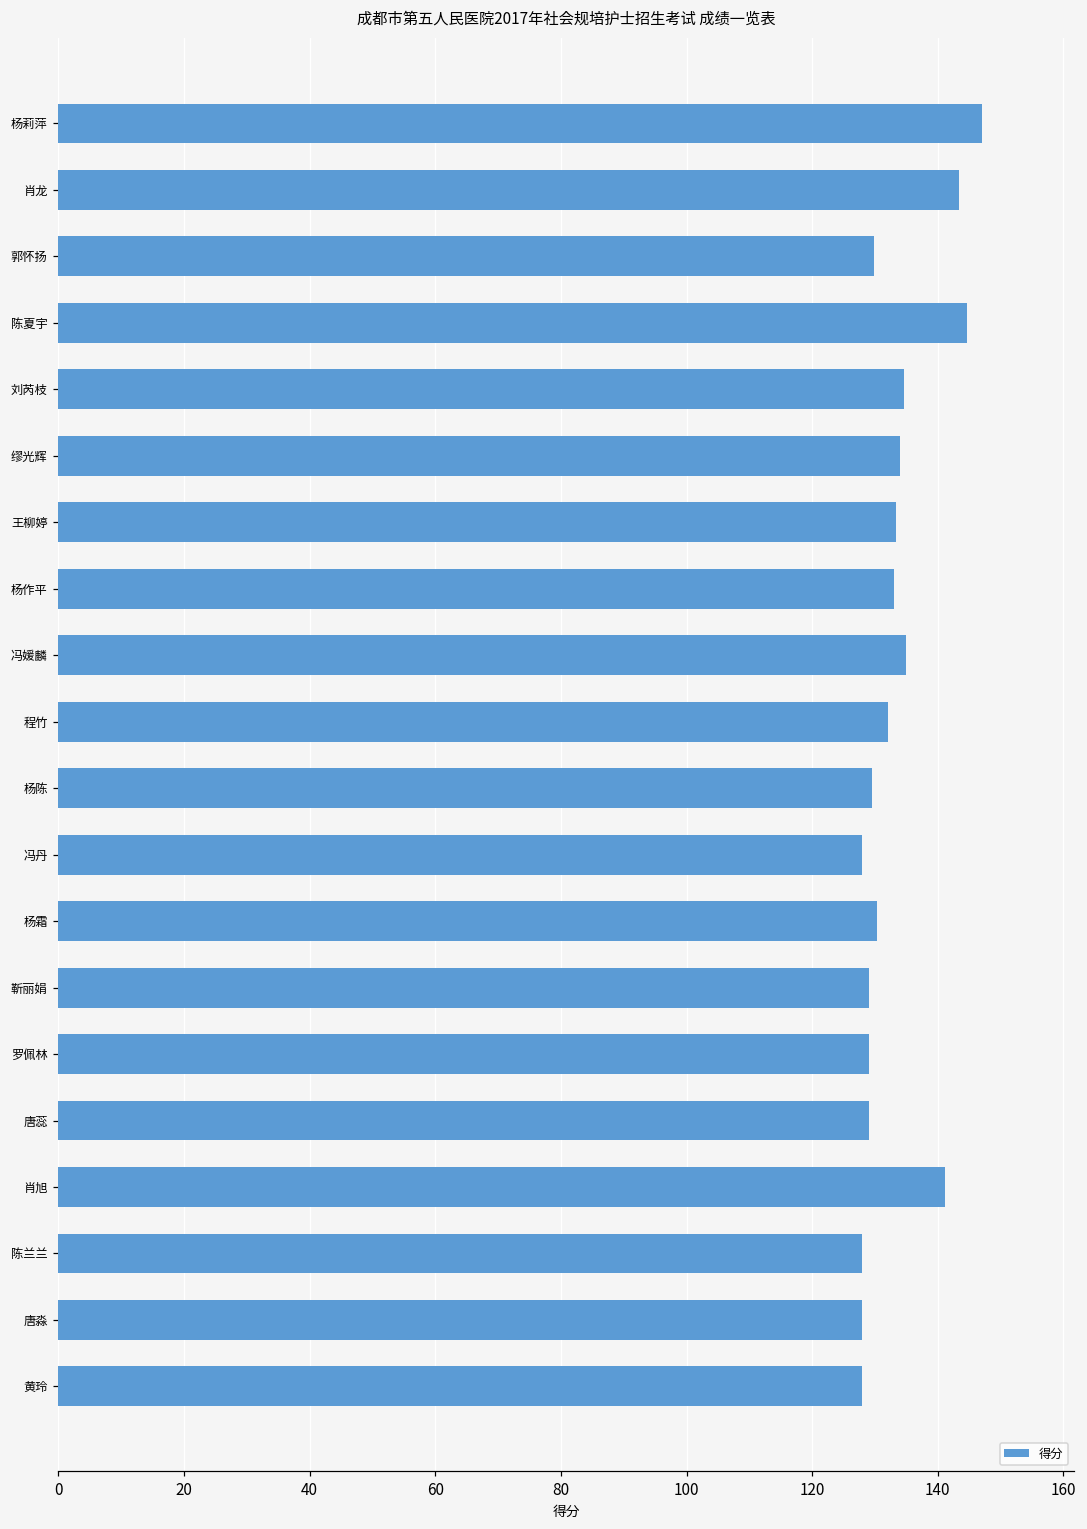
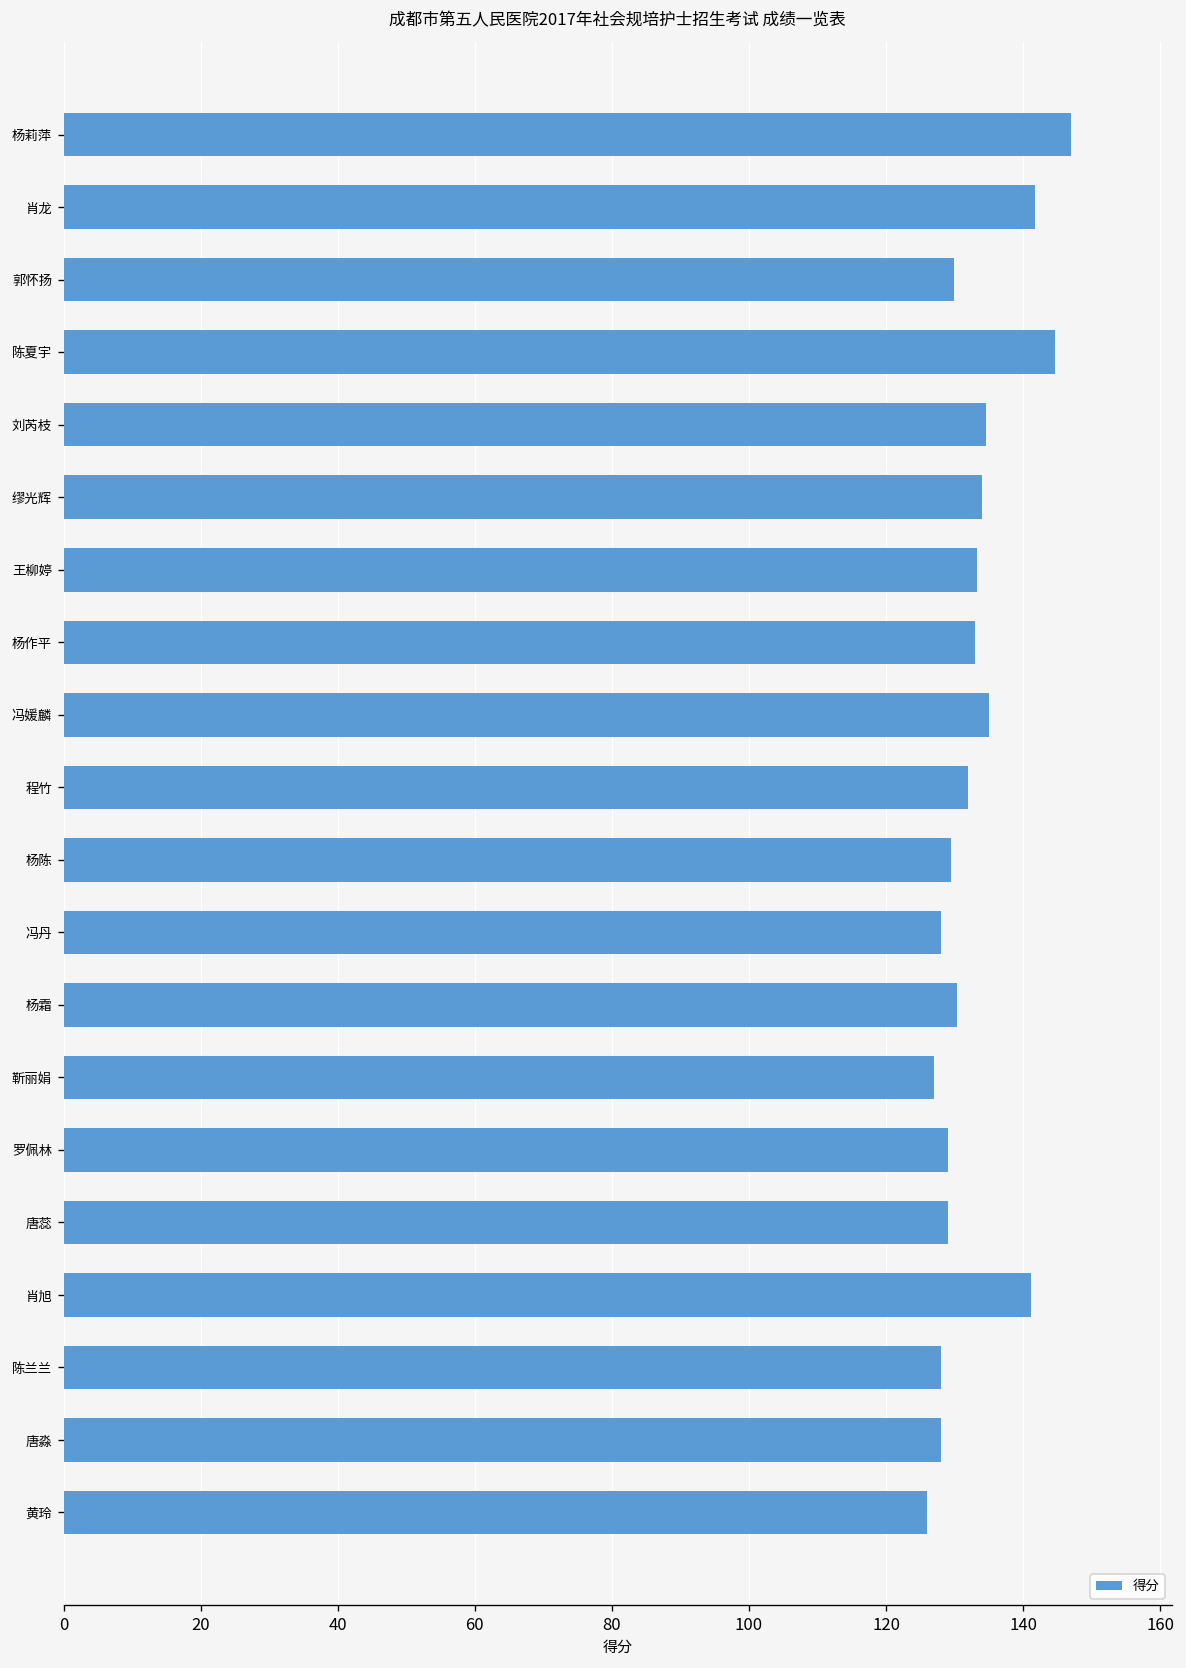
  {
    "杨莉萍": 147,
-   "肖龙": 143,
+   "肖龙": 142,
    "郭怀扬": 130,
    "陈夏宇": 145,
    "刘芮枝": 135,
    "缪光辉": 134,
    "王柳婷": 133,
    "杨作平": 133,
    "冯媛麟": 135,
    "程竹": 132,
    "杨陈": 130,
    "冯丹": 128,
    "杨霜": 130,
-   "靳丽娟": 129,
+   "靳丽娟": 127,
    "罗佩林": 129,
    "唐蕊": 129,
    "肖旭": 141,
    "陈兰兰": 128,
    "唐淼": 128,
-   "黄玲": 128
+   "黄玲": 126
  }
